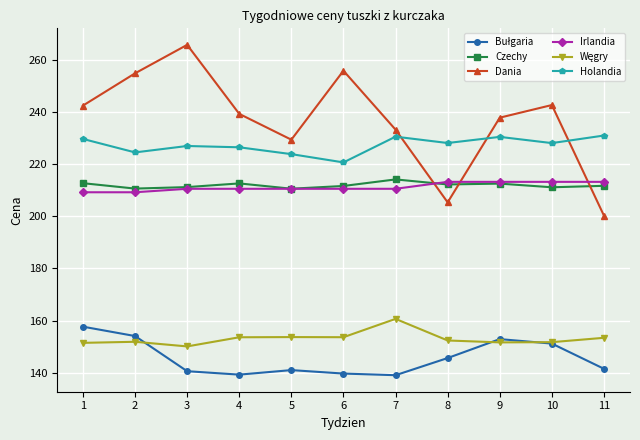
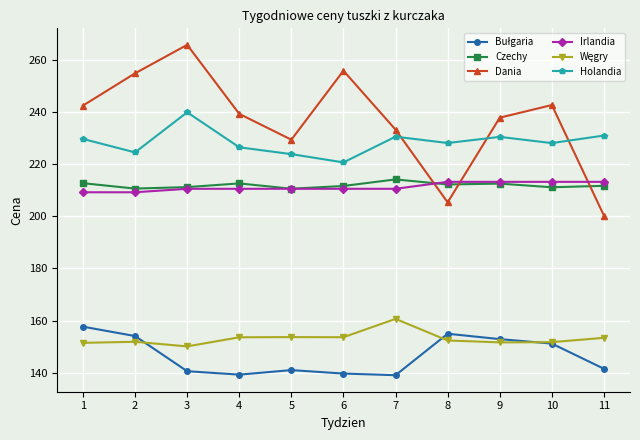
  {
    "Bułgaria": {
      "1": 158,
      "2": 154,
      "3": 141,
      "4": 139,
      "5": 141,
      "6": 140,
      "7": 139,
-     "8": 146,
+     "8": 155,
      "9": 153,
      "11": 142
    },
    "Czechy": {
      "1": 213,
      "2": 211,
      "4": 213,
      "6": 212,
      "7": 214,
      "8": 212,
      "10": 211,
      "11": 212
    },
    "Dania": {
      "1": 242,
      "2": 255,
      "3": 266,
      "4": 239,
      "5": 229,
      "6": 256,
      "7": 233,
      "8": 205,
      "9": 238,
      "10": 243,
      "11": 200
    },
    "Irlandia": {
      "1": 209,
      "2": 209,
      "4": 211,
      "6": 211,
      "7": 211,
      "8": 213,
      "10": 213,
      "11": 213
    },
    "Węgry": {
      "1": 151,
      "2": 152,
      "3": 150,
      "4": 154,
      "5": 154,
      "6": 154,
      "7": 161,
      "8": 152,
      "9": 152,
      "11": 153
    },
    "Holandia": {
      "1": 230,
      "2": 224,
-     "3": 227,
+     "3": 240,
      "4": 226,
      "5": 224,
      "6": 221,
      "7": 230,
      "8": 228,
      "9": 230,
      "10": 228,
      "11": 231
    }
  }
